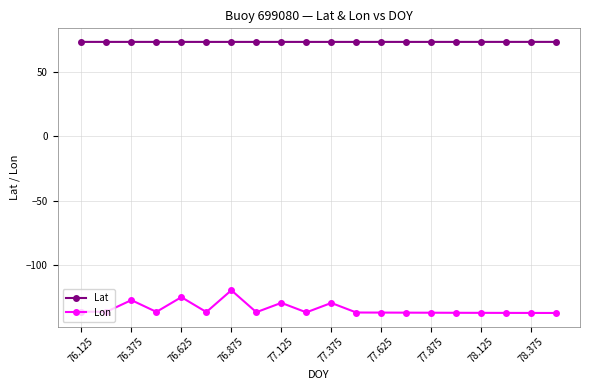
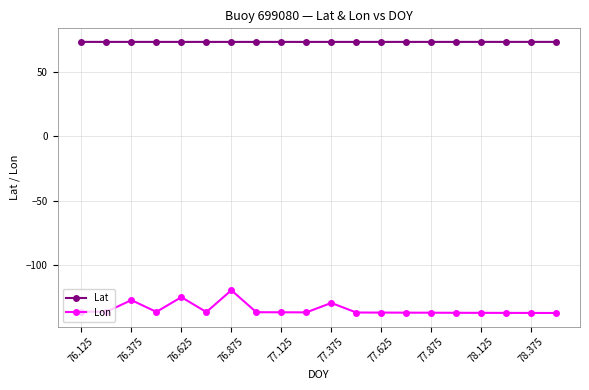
  {
    "Lat": {
      "76.125": 74,
      "76.375": 74,
      "76.625": 74,
      "76.875": 74,
      "77.125": 74,
      "77.375": 74,
      "77.625": 74,
      "77.875": 74,
      "78.125": 74,
      "78.375": 74
    },
    "Lon": {
      "76.375": -127,
      "76.625": -125,
      "76.875": -120,
-     "77.125": -129,
+     "77.125": -137,
      "77.375": -129,
      "77.625": -137,
      "77.875": -137,
      "78.125": -137,
      "78.375": -137
    }
  }
